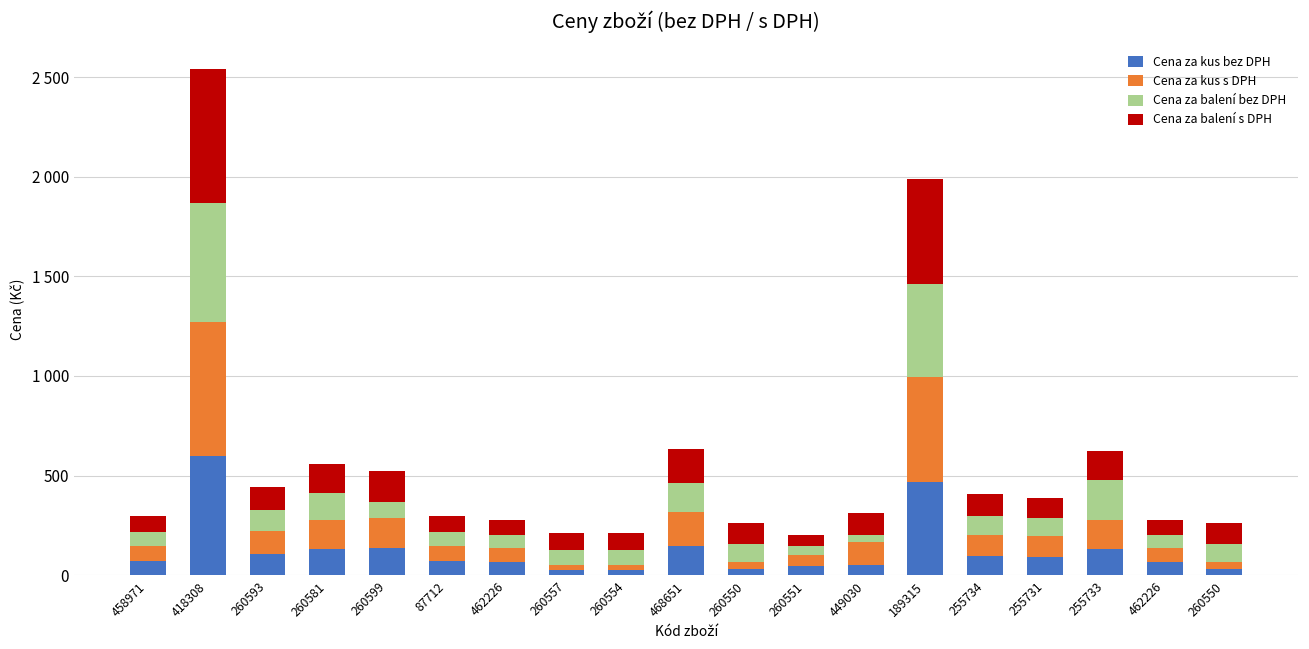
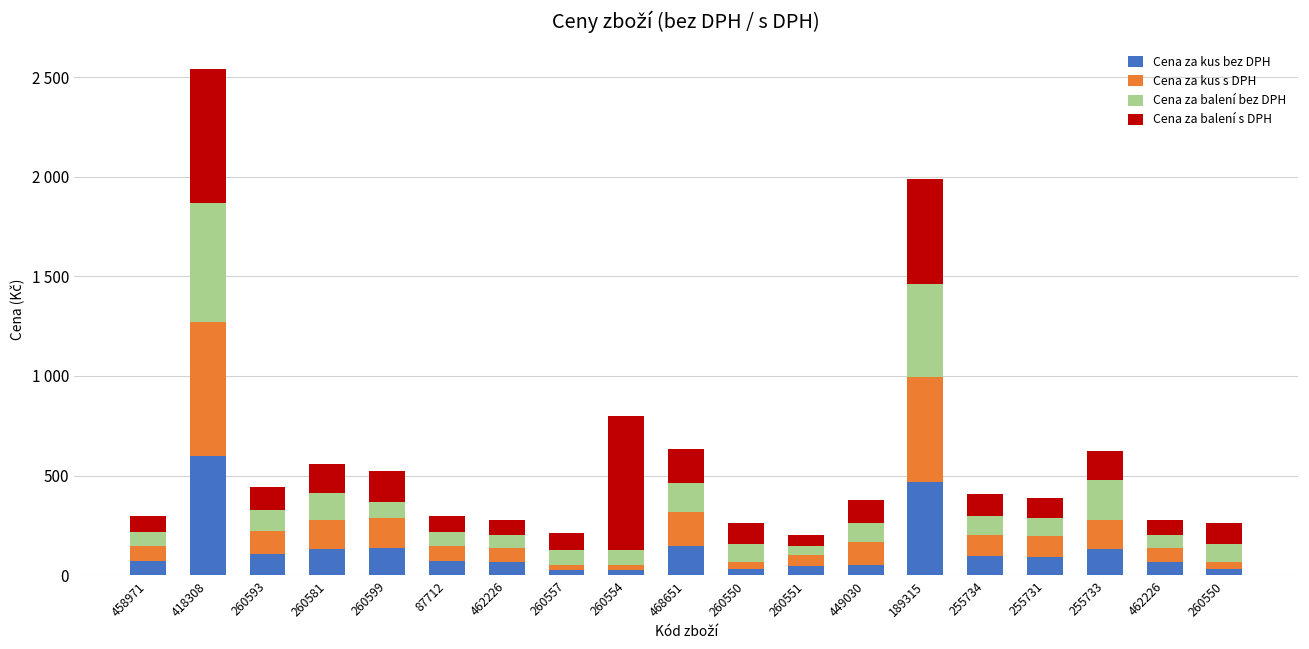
  {
    "Cena za kus bez DPH": {
      "458971": 70,
      "418308": 600,
      "260593": 100,
      "260581": 130,
      "260599": 140,
      "87712": 70,
      "260557": 20,
      "260554": 20,
      "468651": 150,
      "260551": 50,
      "449030": 50,
      "189315": 470,
      "255734": 100,
      "255731": 90,
      "255733": 130
    },
    "Cena za kus s DPH": {
      "458971": 80,
      "418308": 670,
      "260593": 120,
      "260581": 150,
      "260599": 150,
      "87712": 80,
      "260557": 30,
      "260554": 30,
      "468651": 170,
      "260551": 50,
      "449030": 110,
      "189315": 530,
      "255734": 110,
      "255731": 100,
      "255733": 150
    },
    "Cena za balení bez DPH": {
      "458971": 70,
      "418308": 600,
      "260593": 100,
      "260581": 130,
      "260599": 80,
      "87712": 70,
      "260557": 70,
      "260554": 70,
      "468651": 150,
      "260551": 50,
-     "449030": 40,
+     "449030": 100,
      "189315": 470,
      "255734": 100,
      "255731": 90,
      "255733": 200
    },
    "Cena za balení s DPH": {
      "458971": 80,
      "418308": 670,
      "260593": 120,
      "260581": 150,
      "260599": 150,
      "87712": 80,
      "260557": 80,
-     "260554": 80,
+     "260554": 670,
      "468651": 170,
      "260551": 50,
      "449030": 110,
      "189315": 530,
      "255734": 110,
      "255731": 100,
      "255733": 150
    }
  }
